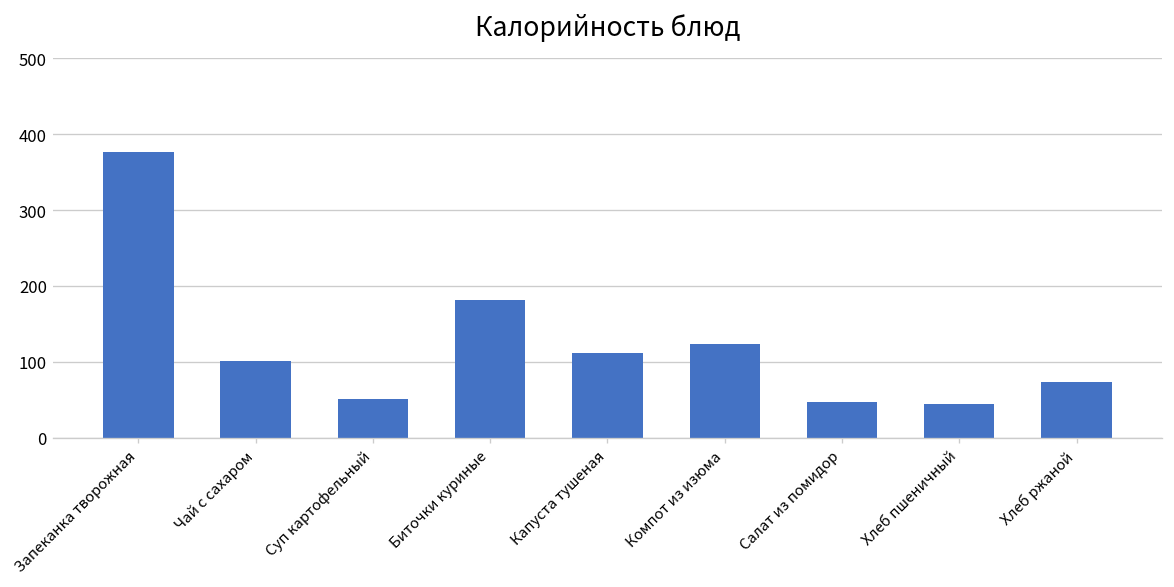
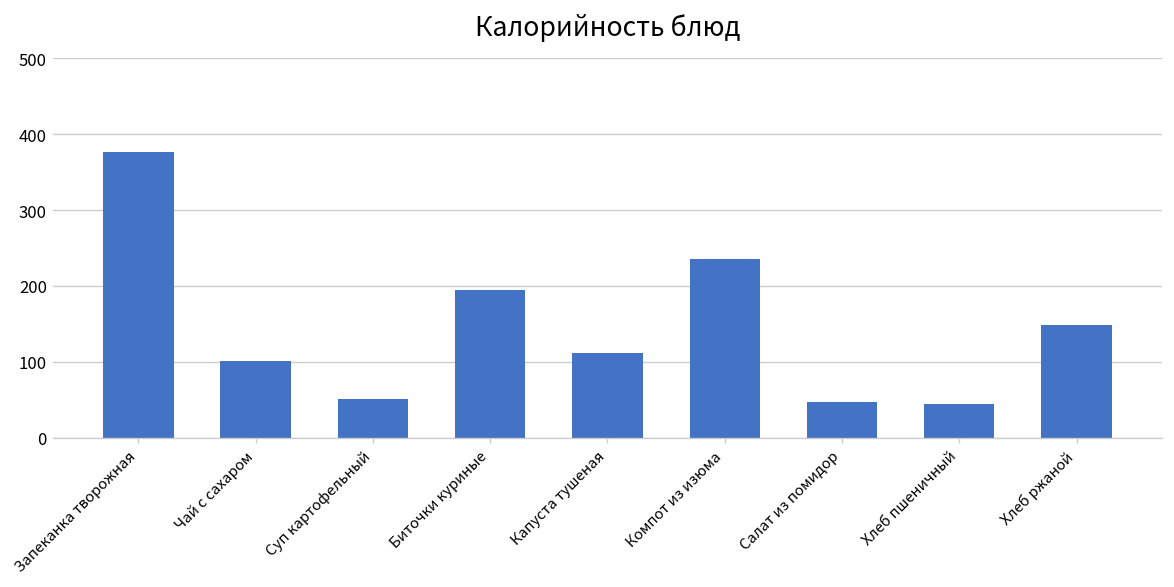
  {
    "Запеканка творожная": 380,
    "Чай с сахаром": 100,
    "Суп картофельный": 50,
-   "Биточки куриные": 180,
+   "Биточки куриные": 200,
    "Капуста тушеная": 110,
-   "Компот из изюма": 120,
+   "Компот из изюма": 240,
    "Салат из помидор": 50,
    "Хлеб пшеничный": 50,
-   "Хлеб ржаной": 70
+   "Хлеб ржаной": 150
  }
